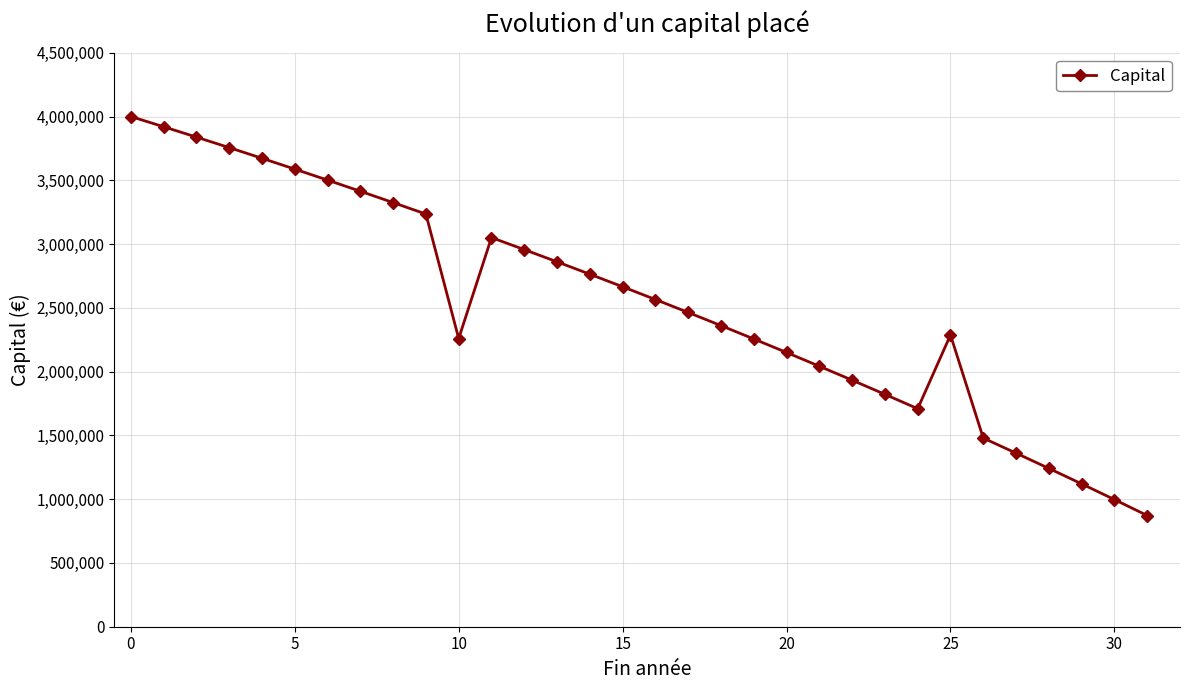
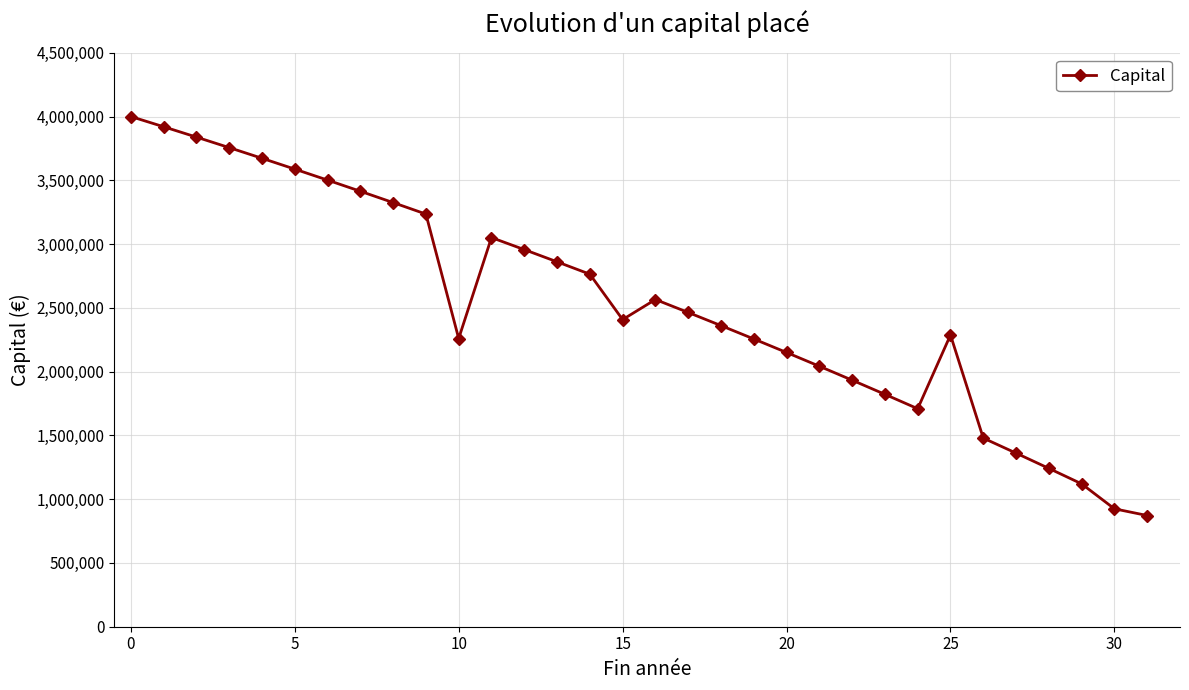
  {
    "0": "4,000,000",
    "5": "3,590,000",
    "10": "2,260,000",
-   "15": "2,670,000",
+   "15": "2,410,000",
    "20": "2,150,000",
    "25": "2,290,000",
-   "30": "1,000,000"
+   "30": "920,000"
  }
